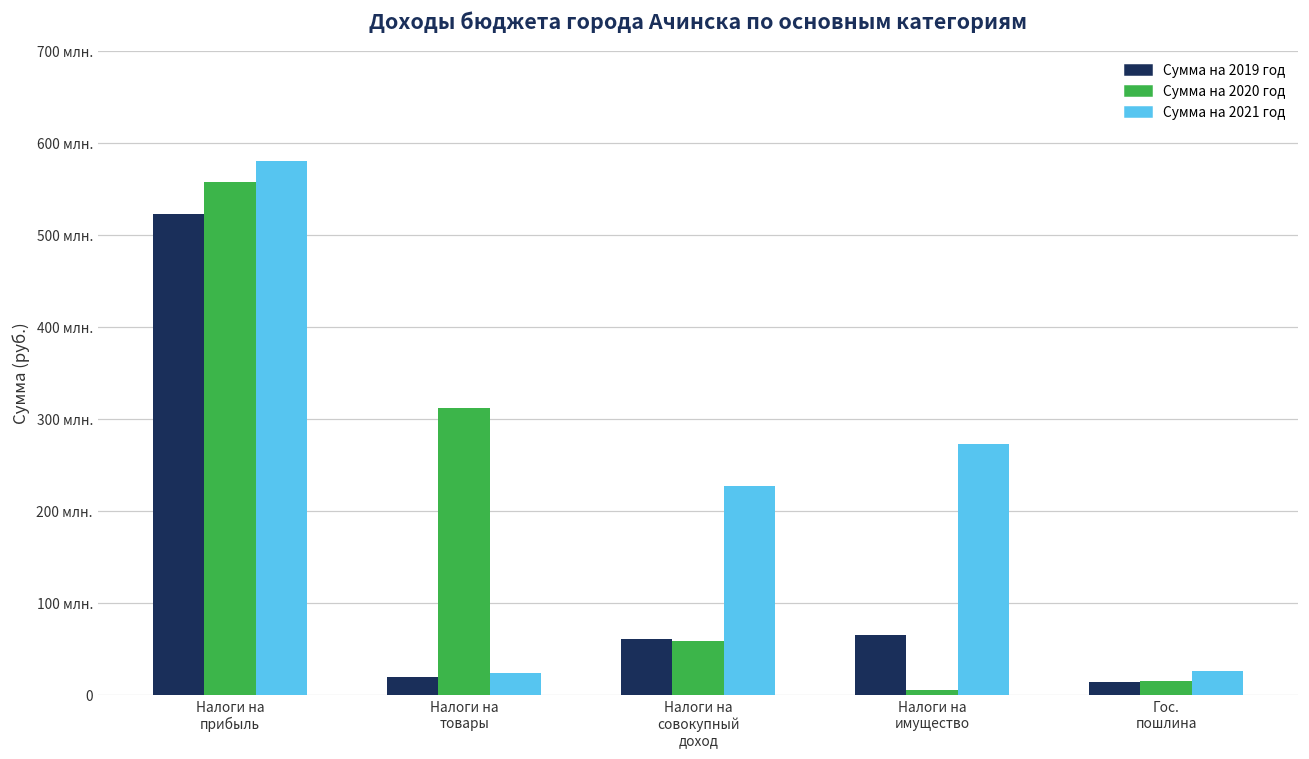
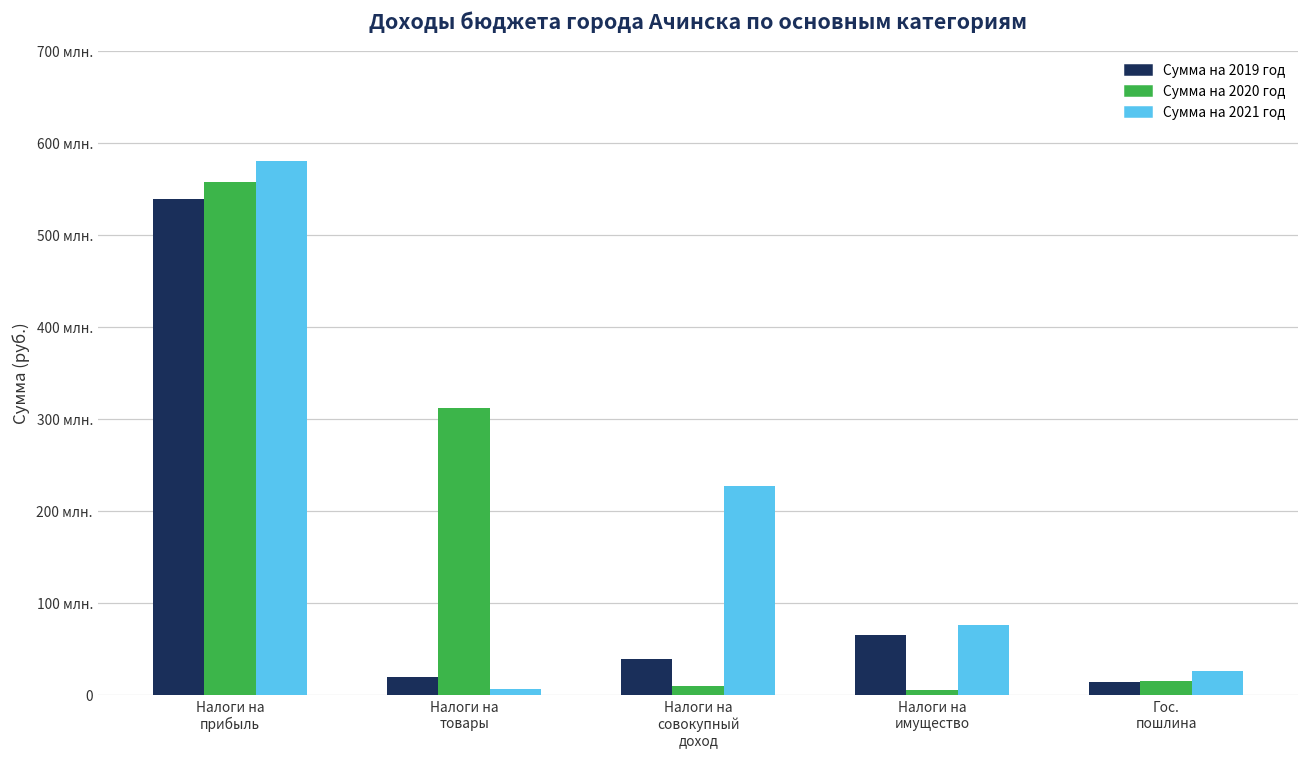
  {
    "Сумма на 2019 год": {
-     "Налоги на прибыль": "520 млн.",
+     "Налоги на прибыль": "540 млн.",
      "Налоги на товары": "20 млн.",
-     "Налоги на совокупный доход": "60 млн.",
+     "Налоги на совокупный доход": "40 млн.",
      "Налоги на имущество": "70 млн.",
      "Гос. пошлина": "10 млн."
    },
    "Сумма на 2020 год": {
      "Налоги на прибыль": "560 млн.",
      "Налоги на товары": "310 млн.",
-     "Налоги на совокупный доход": "60 млн.",
+     "Налоги на совокупный доход": "10 млн.",
      "Налоги на имущество": "10 млн.",
      "Гос. пошлина": "20 млн."
    },
    "Сумма на 2021 год": {
      "Налоги на прибыль": "580 млн.",
-     "Налоги на товары": "20 млн.",
+     "Налоги на товары": "10 млн.",
      "Налоги на совокупный доход": "230 млн.",
-     "Налоги на имущество": "270 млн.",
+     "Налоги на имущество": "80 млн.",
      "Гос. пошлина": "30 млн."
    }
  }
